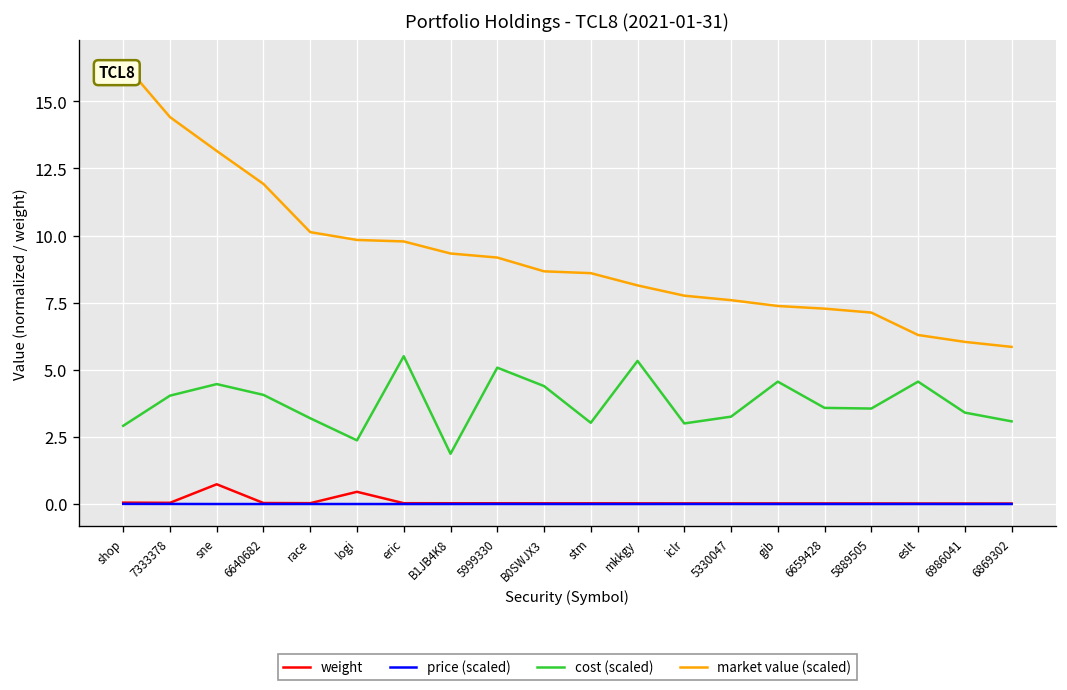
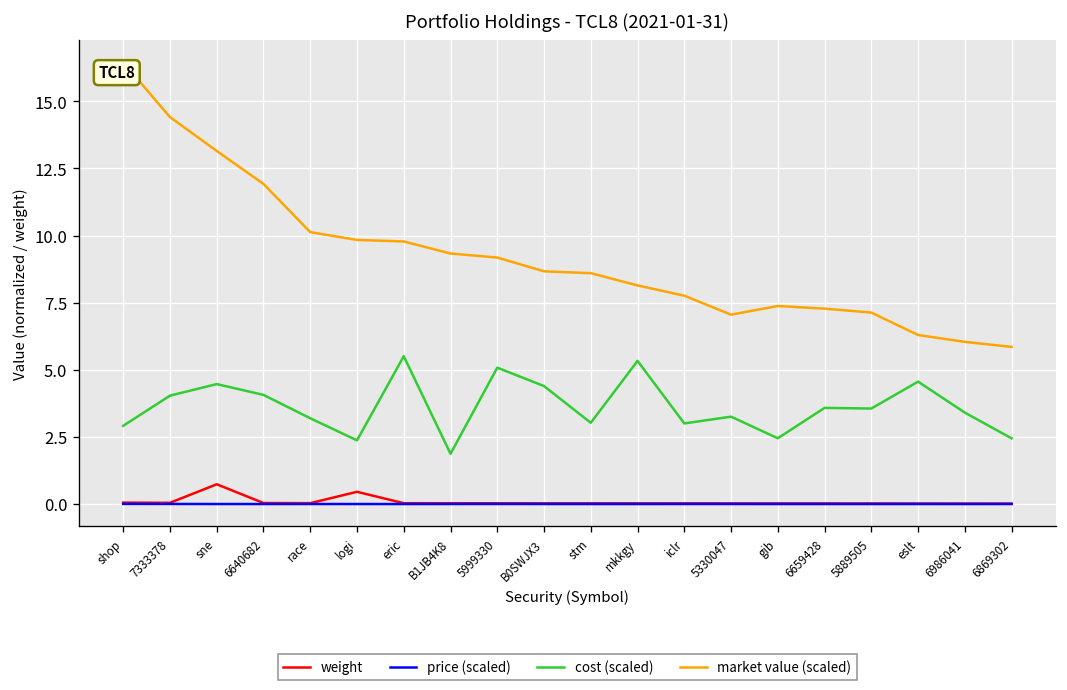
  {
    "weight": {
      "sne": 0.7,
      "logi": 0.5
    },
    "price (scaled)": {
      "sne": 0.0,
      "logi": 0.0
    },
    "cost (scaled)": {
      "shop": 2.9,
      "7333378": 4.0,
      "sne": 4.5,
      "6640682": 4.1,
      "race": 3.2,
      "logi": 2.4,
      "eric": 5.5,
      "B1JB4K8": 1.9,
      "5999330": 5.1,
      "B0SWJX3": 4.4,
      "stm": 3.0,
      "mkkgy": 5.3,
      "iclr": 3.0,
      "5330047": 3.3,
-     "gib": 4.6,
+     "gib": 2.4,
      "6659428": 3.6,
      "5889505": 3.6,
      "eslt": 4.6,
      "6986041": 3.4,
-     "6869302": 3.1
+     "6869302": 2.4
    },
    "market value (scaled)": {
      "7333378": 14.4,
      "sne": 13.2,
      "6640682": 11.9,
      "race": 10.1,
      "logi": 9.8,
      "eric": 9.8,
      "B1JB4K8": 9.3,
      "5999330": 9.2,
      "B0SWJX3": 8.7,
      "stm": 8.6,
      "mkkgy": 8.1,
      "iclr": 7.8,
-     "5330047": 7.6,
+     "5330047": 7.1,
      "gib": 7.4,
      "6659428": 7.3,
      "5889505": 7.1,
      "eslt": 6.3,
      "6986041": 6.0,
      "6869302": 5.9
    }
  }
